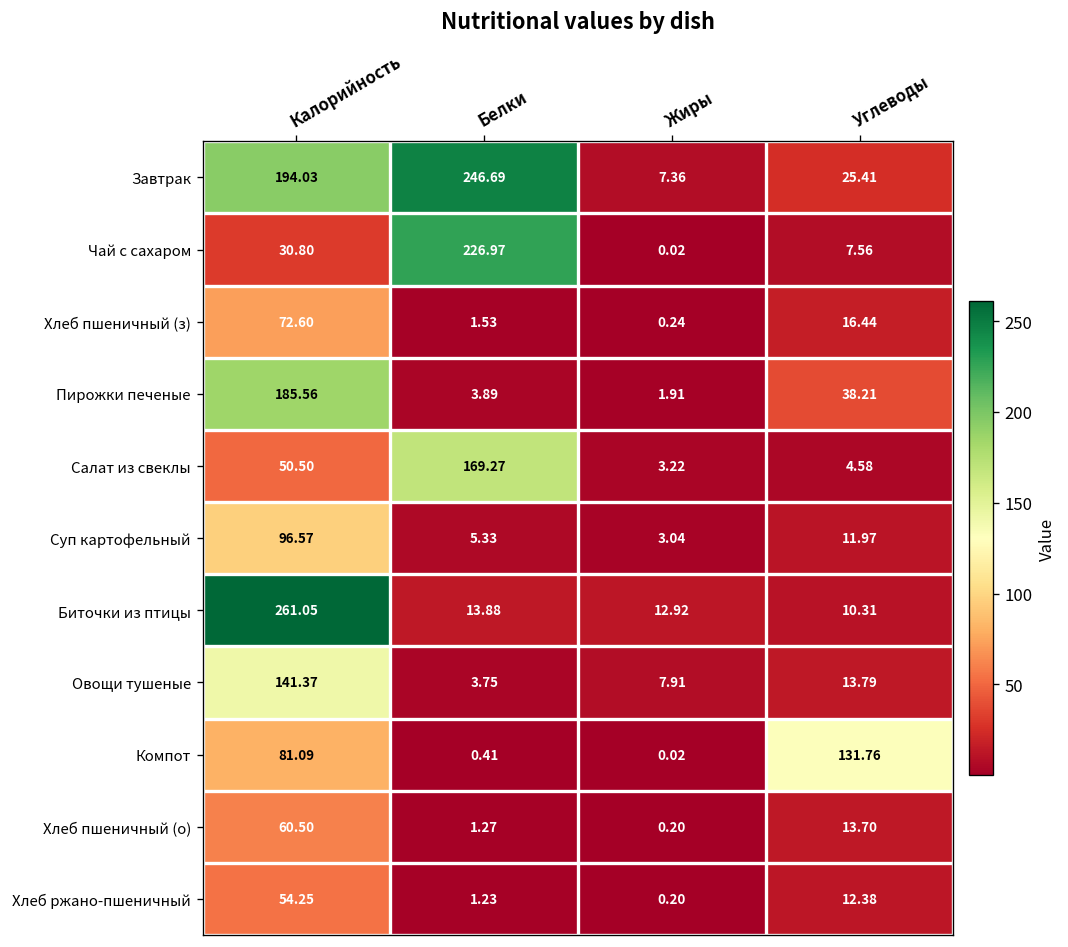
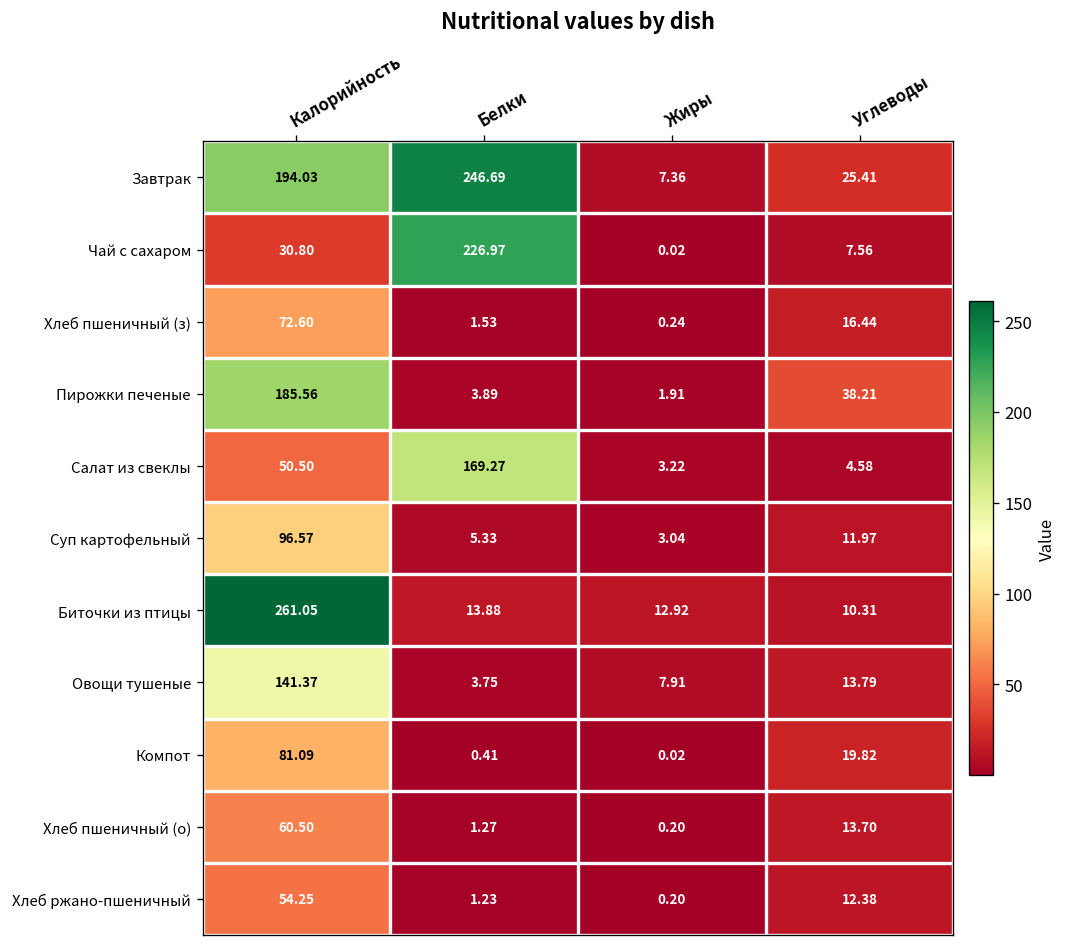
  {
    "Завтрак": {
      "Калорийность": 194.03,
      "Белки": 246.69,
      "Жиры": 7.36,
      "Углеводы": 25.41
    },
    "Чай с сахаром": {
      "Калорийность": 30.80,
      "Белки": 226.97,
      "Жиры": 0.02,
      "Углеводы": 7.56
    },
    "Хлеб пшеничный (з)": {
      "Калорийность": 72.60,
      "Белки": 1.53,
      "Жиры": 0.24,
      "Углеводы": 16.44
    },
    "Пирожки печеные": {
      "Калорийность": 185.56,
      "Белки": 3.89,
      "Жиры": 1.91,
      "Углеводы": 38.21
    },
    "Салат из свеклы": {
      "Калорийность": 50.50,
      "Белки": 169.27,
      "Жиры": 3.22,
      "Углеводы": 4.58
    },
    "Суп картофельный": {
      "Калорийность": 96.57,
      "Белки": 5.33,
      "Жиры": 3.04,
      "Углеводы": 11.97
    },
    "Биточки из птицы": {
      "Калорийность": 261.05,
      "Белки": 13.88,
      "Жиры": 12.92,
      "Углеводы": 10.31
    },
    "Овощи тушеные": {
      "Калорийность": 141.37,
      "Белки": 3.75,
      "Жиры": 7.91,
      "Углеводы": 13.79
    },
    "Компот": {
      "Калорийность": 81.09,
      "Белки": 0.41,
      "Жиры": 0.02,
-     "Углеводы": 131.76
+     "Углеводы": 19.82
    },
    "Хлеб пшеничный (о)": {
      "Калорийность": 60.50,
      "Белки": 1.27,
      "Жиры": 0.20,
      "Углеводы": 13.70
    },
    "Хлеб ржано-пшеничный": {
      "Калорийность": 54.25,
      "Белки": 1.23,
      "Жиры": 0.20,
      "Углеводы": 12.38
    }
  }
